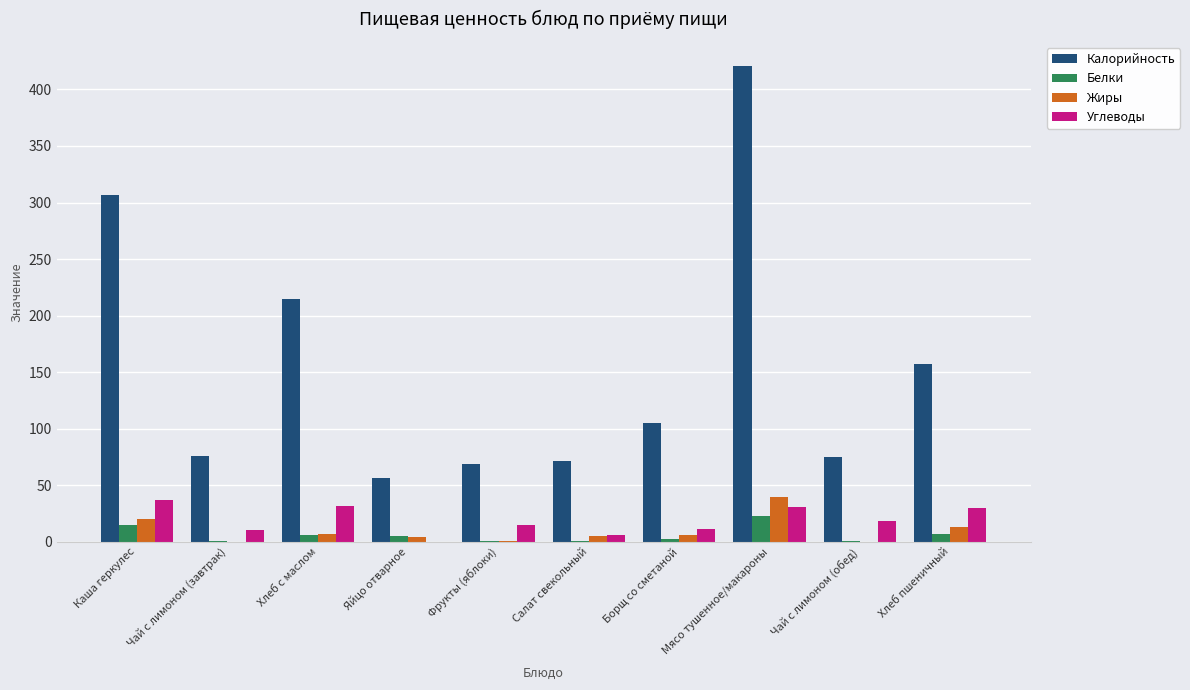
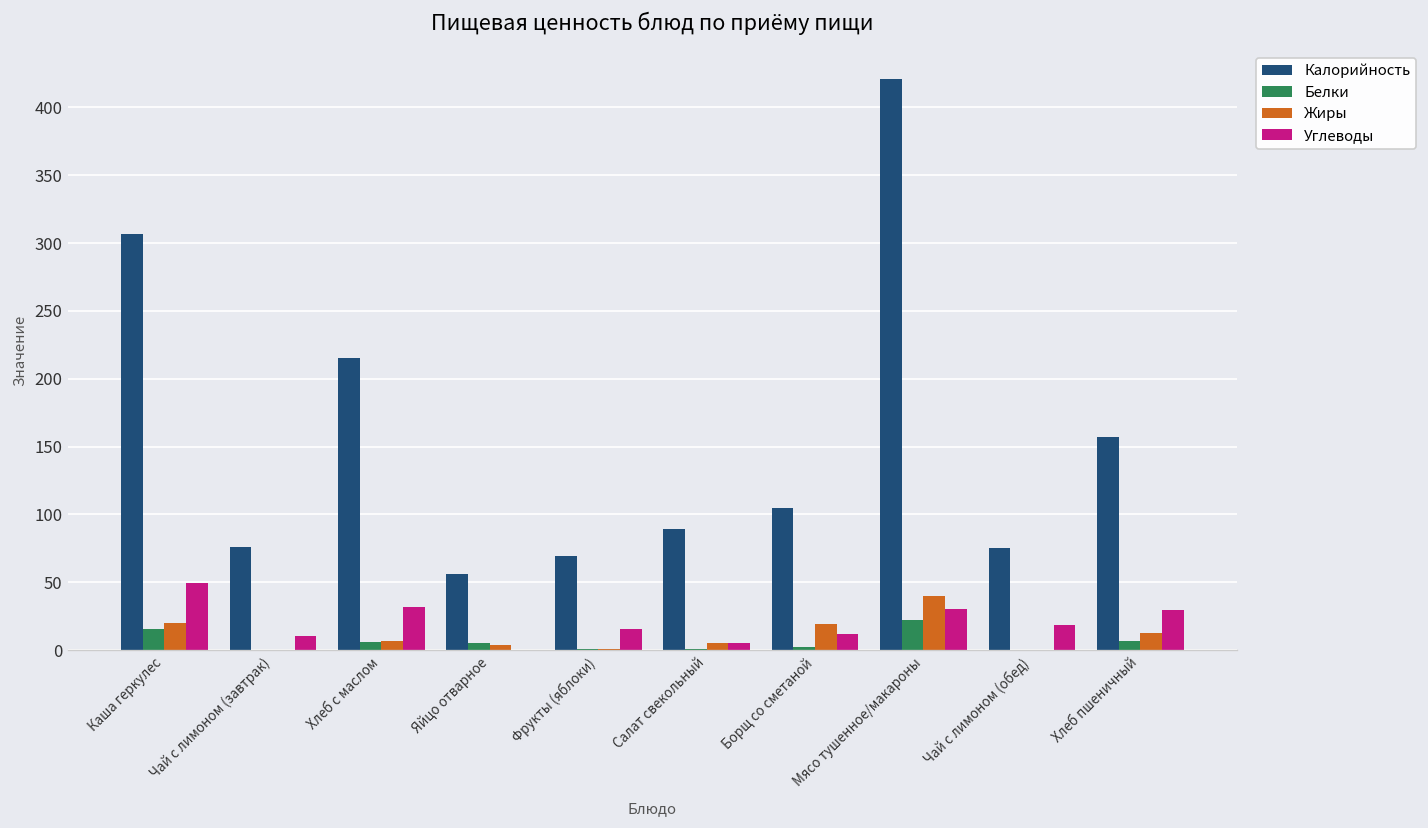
  {
    "Калорийность": {
      "Каша геркулес": 307,
      "Чай с лимоном (завтрак)": 76,
      "Хлеб с маслом": 215,
      "Яйцо отварное": 56,
      "Фрукты (яблоки)": 69,
-     "Салат свекольный": 71,
+     "Салат свекольный": 89,
      "Борщ со сметаной": 105,
      "Мясо тушенное/макароны": 421,
      "Чай с лимоном (обед)": 75,
      "Хлеб пшеничный": 157
    },
    "Белки": {
      "Каша геркулес": 15,
      "Хлеб с маслом": 6,
      "Яйцо отварное": 5,
      "Борщ со сметаной": 2,
      "Мясо тушенное/макароны": 22,
      "Хлеб пшеничный": 7
    },
    "Жиры": {
      "Каша геркулес": 20,
      "Хлеб с маслом": 7,
      "Яйцо отварное": 4,
      "Салат свекольный": 5,
-     "Борщ со сметаной": 6,
+     "Борщ со сметаной": 19,
      "Мясо тушенное/макароны": 40,
      "Хлеб пшеничный": 13
    },
    "Углеводы": {
-     "Каша геркулес": 37,
+     "Каша геркулес": 49,
      "Чай с лимоном (завтрак)": 10,
      "Хлеб с маслом": 32,
      "Яйцо отварное": 0,
      "Фрукты (яблоки)": 15,
      "Салат свекольный": 5,
      "Борщ со сметаной": 12,
      "Мясо тушенное/макароны": 30,
      "Чай с лимоном (обед)": 18,
      "Хлеб пшеничный": 30
    }
  }
